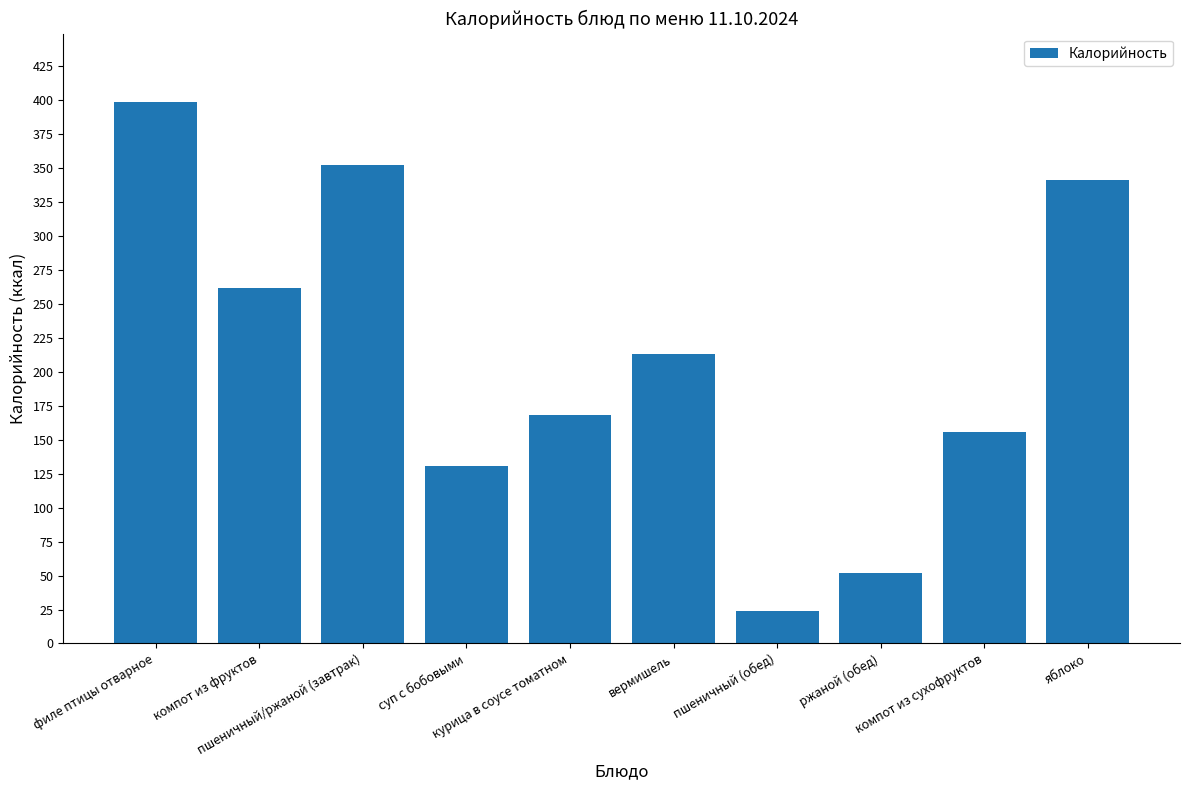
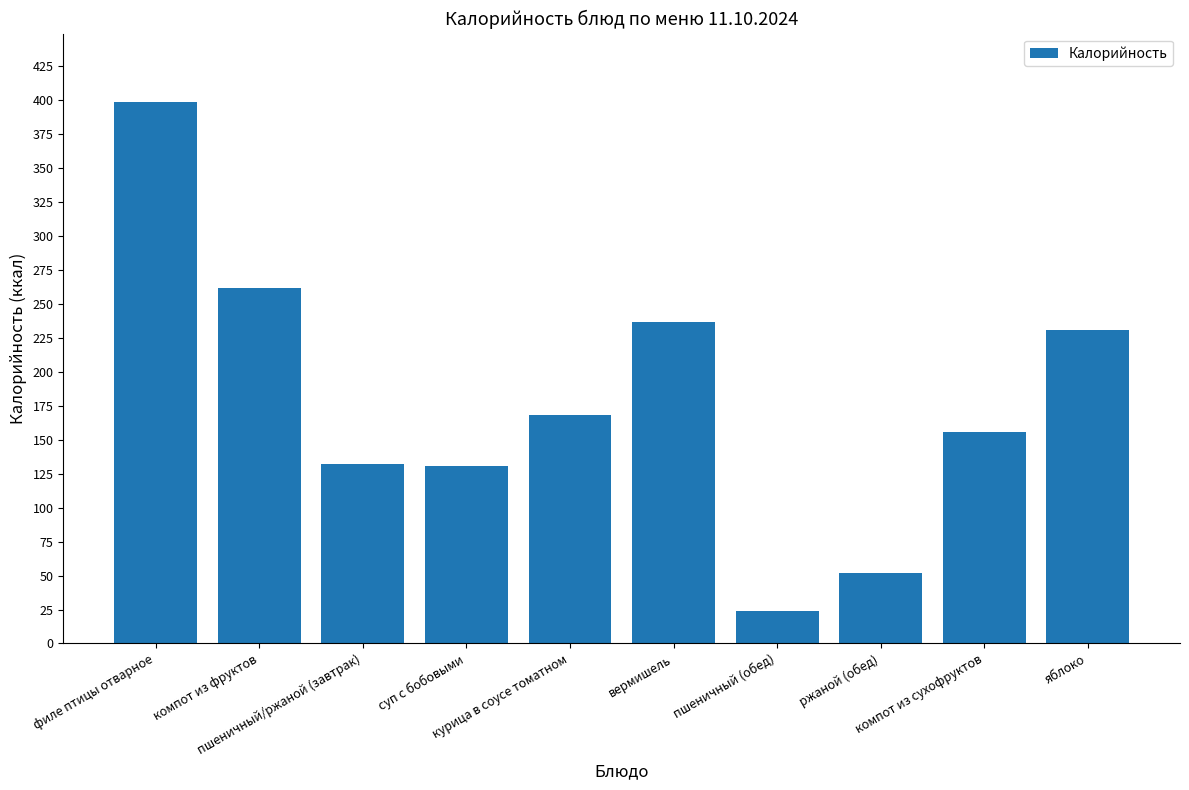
  {
    "филе птицы отварное": 399,
    "компот из фруктов": 262,
-   "пшеничный/ржаной (завтрак)": 352,
+   "пшеничный/ржаной (завтрак)": 132,
    "суп с бобовыми": 131,
    "курица в соусе томатном": 168,
-   "вермишель": 213,
+   "вермишель": 237,
    "пшеничный (обед)": 24,
    "ржаной (обед)": 52,
    "компот из сухофруктов": 156,
-   "яблоко": 341
+   "яблоко": 231
  }
